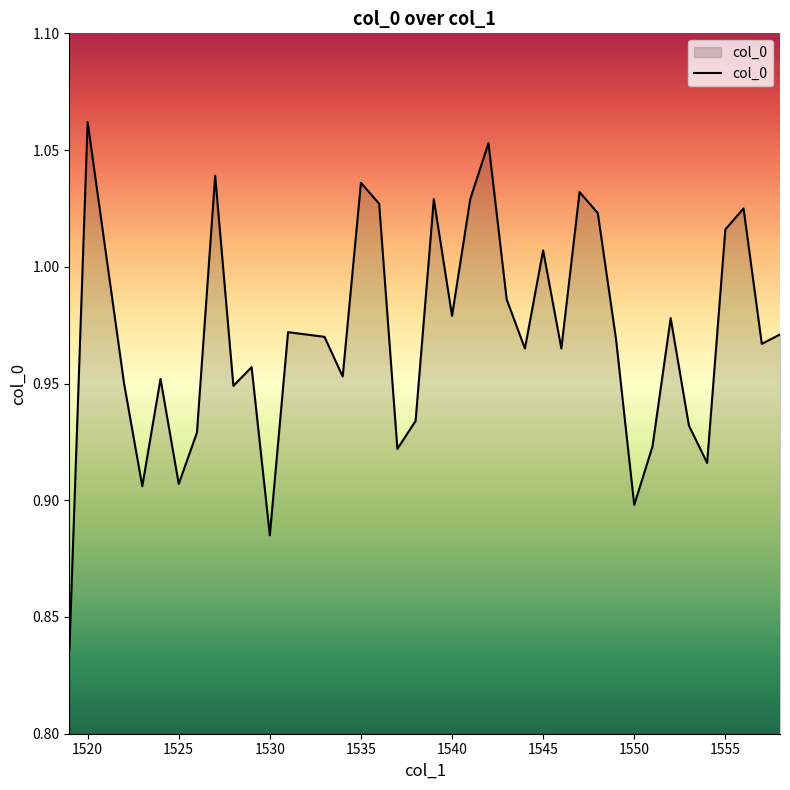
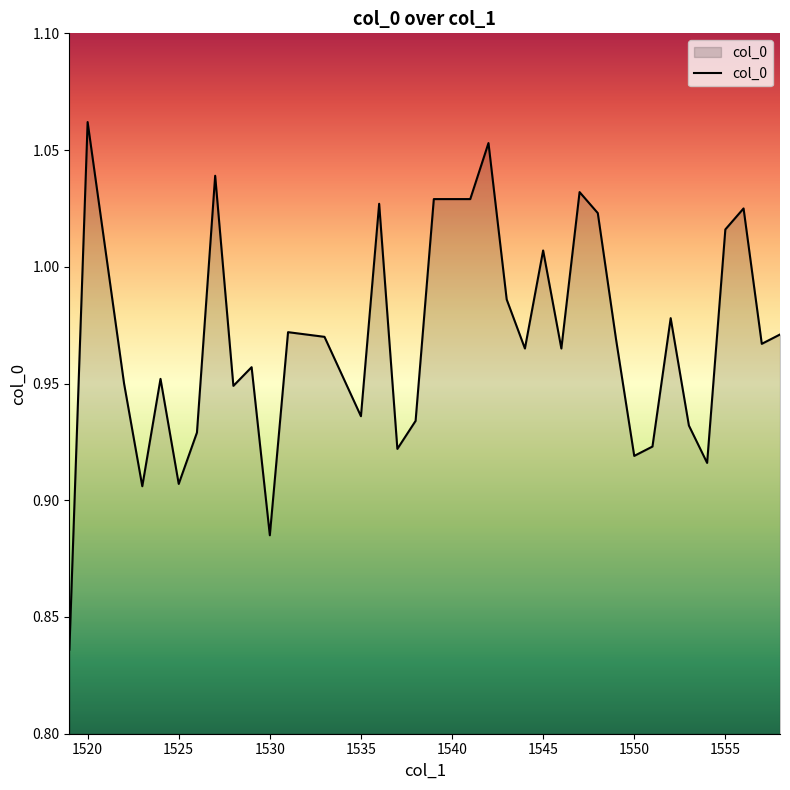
  {
    "1520": 1.062,
    "1525": 0.907,
    "1530": 0.885,
-   "1535": 1.036,
-   "1540": 0.979,
+   "1535": 0.936,
+   "1540": 1.029,
    "1545": 1.007,
-   "1550": 0.898,
+   "1550": 0.919,
    "1555": 1.016
  }
